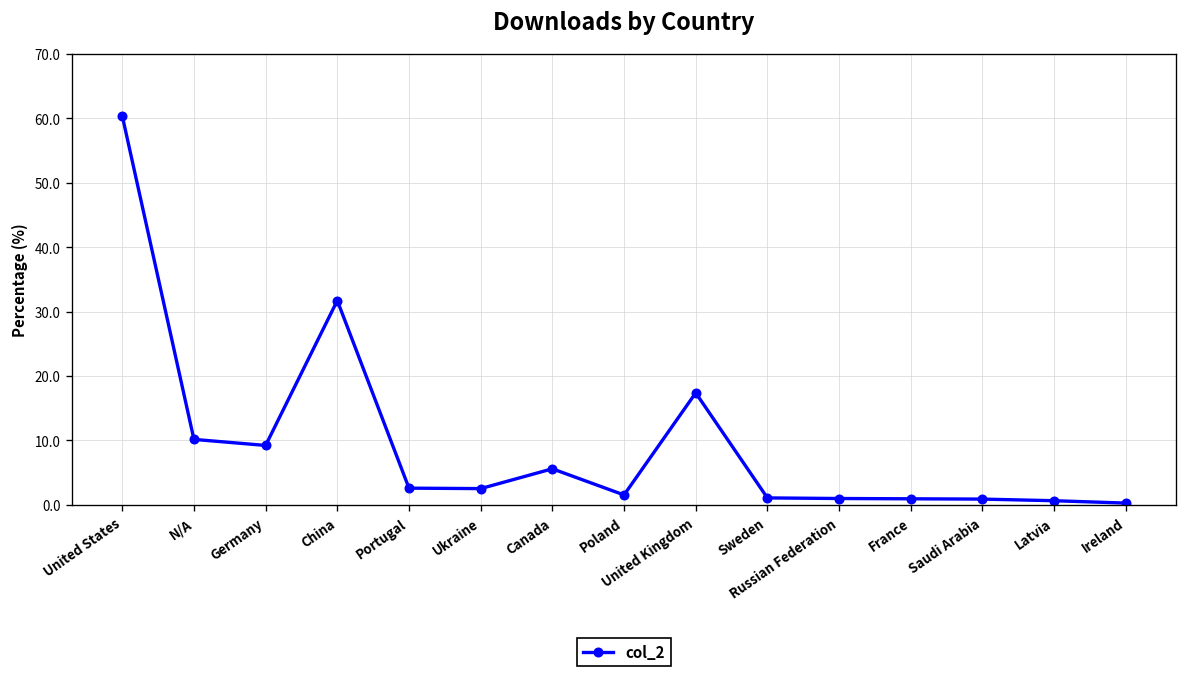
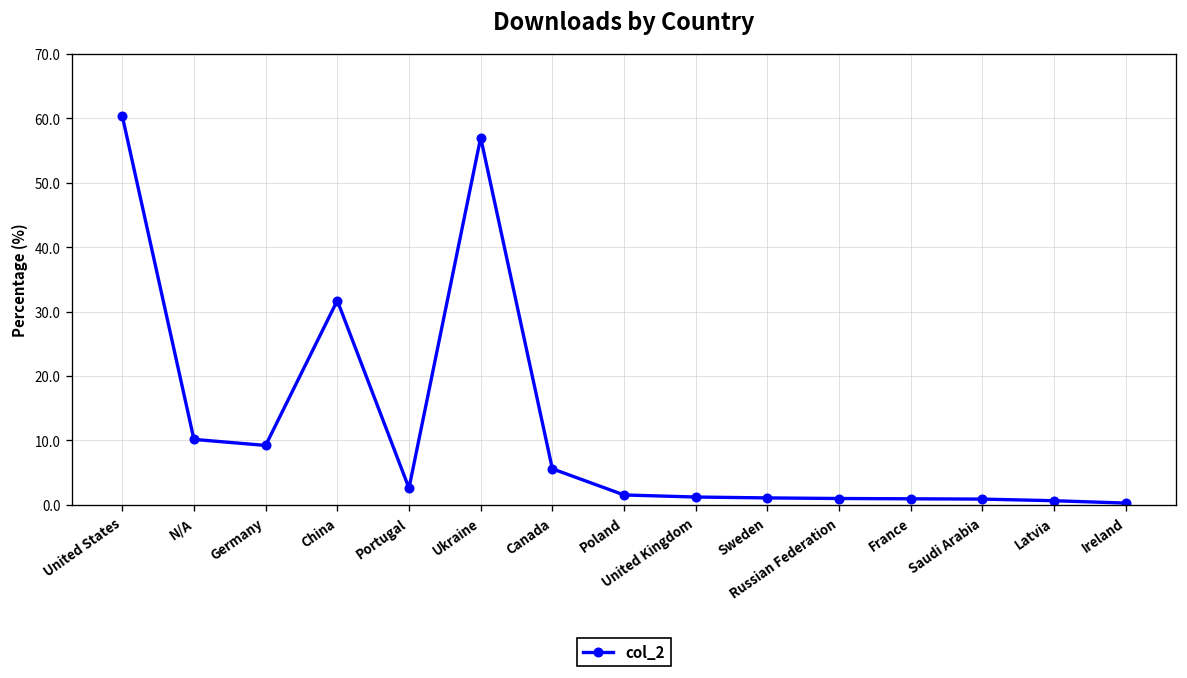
  {
    "United States": 60,
    "N/A": 10,
    "Germany": 9,
    "China": 32,
    "Portugal": 3,
-   "Ukraine": 3,
+   "Ukraine": 57,
    "Canada": 6,
    "Poland": 2,
-   "United Kingdom": 17,
+   "United Kingdom": 1,
    "Sweden": 1,
    "Russian Federation": 1,
    "France": 1,
    "Saudi Arabia": 1,
    "Latvia": 1,
    "Ireland": 0
  }
